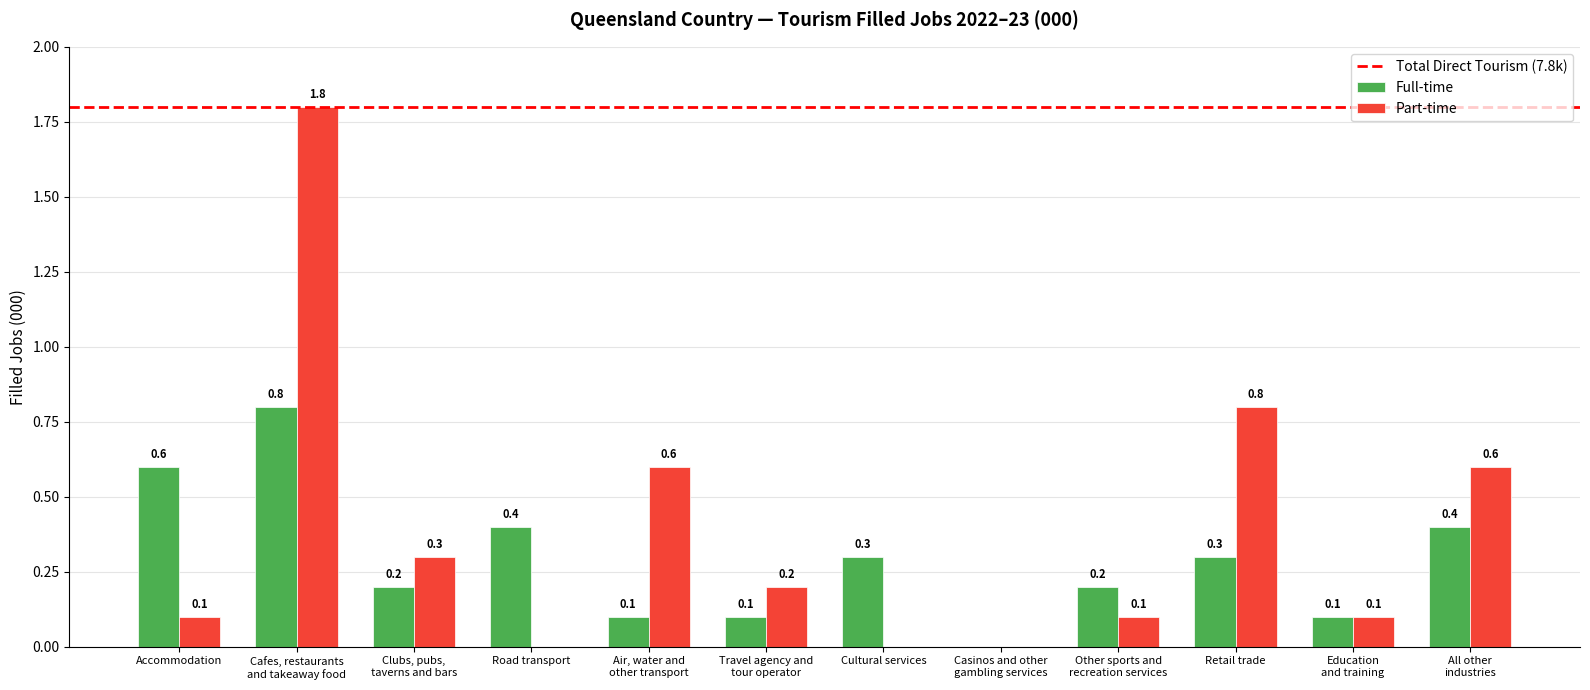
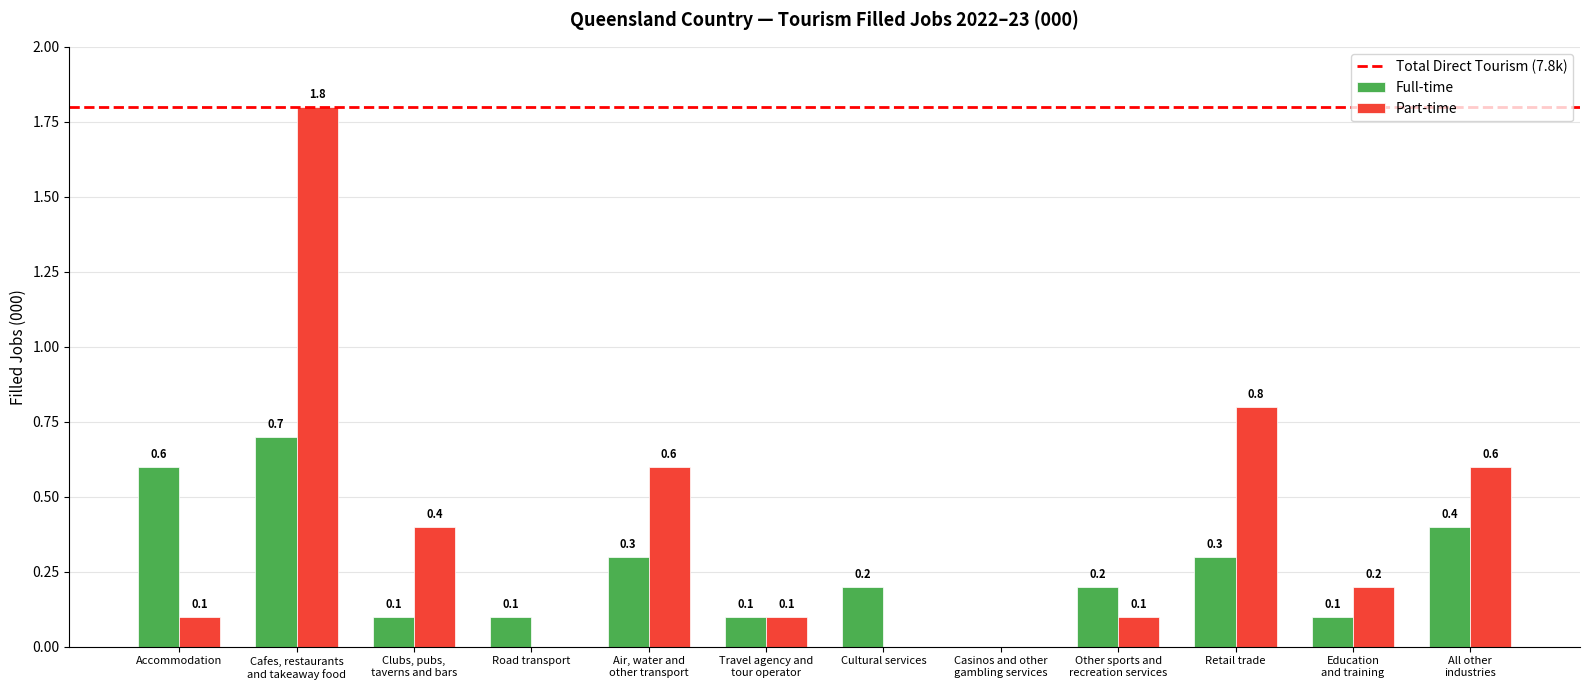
  {
    "Full-time": {
      "Accommodation": 0.6,
-     "Cafes, restaurants and takeaway food": 0.8,
-     "Clubs, pubs, taverns and bars": 0.2,
-     "Road transport": 0.4,
-     "Air, water and other transport": 0.1,
+     "Cafes, restaurants and takeaway food": 0.7,
+     "Clubs, pubs, taverns and bars": 0.1,
+     "Road transport": 0.1,
+     "Air, water and other transport": 0.3,
      "Travel agency and tour operator": 0.1,
-     "Cultural services": 0.3,
+     "Cultural services": 0.2,
      "Other sports and recreation services": 0.2,
      "Retail trade": 0.3,
      "Education and training": 0.1,
      "All other industries": 0.4
    },
    "Part-time": {
      "Accommodation": 0.1,
      "Cafes, restaurants and takeaway food": 1.8,
-     "Clubs, pubs, taverns and bars": 0.3,
+     "Clubs, pubs, taverns and bars": 0.4,
      "Air, water and other transport": 0.6,
-     "Travel agency and tour operator": 0.2,
+     "Travel agency and tour operator": 0.1,
      "Other sports and recreation services": 0.1,
      "Retail trade": 0.8,
-     "Education and training": 0.1,
+     "Education and training": 0.2,
      "All other industries": 0.6
    }
  }
